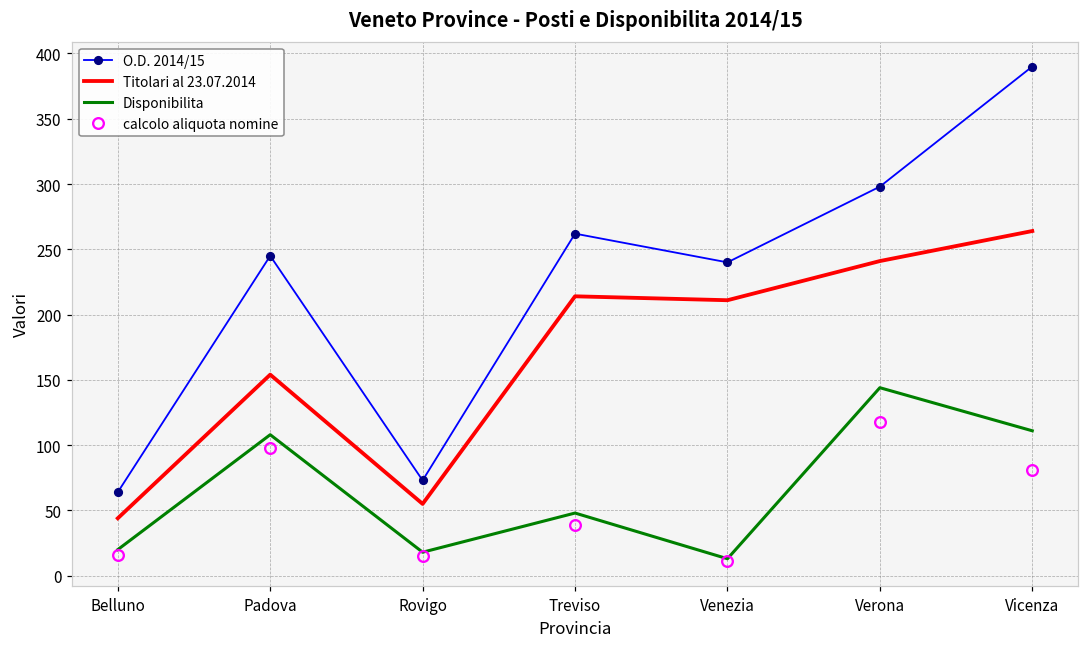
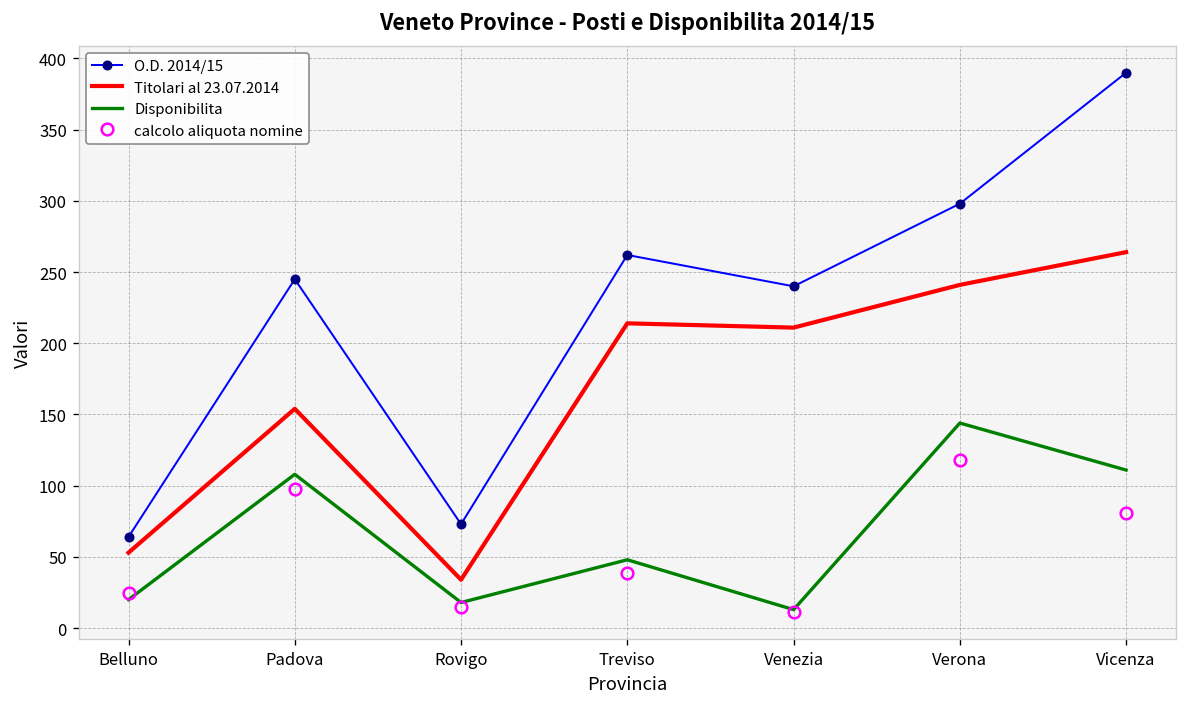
  {
    "O.D. 2014/15": {
      "Belluno": 64,
      "Padova": 245,
      "Rovigo": 73,
      "Treviso": 262,
      "Venezia": 240,
      "Verona": 298,
      "Vicenza": 390
    },
    "Titolari al 23.07.2014": {
-     "Belluno": 44,
+     "Belluno": 53,
      "Padova": 154,
-     "Rovigo": 55,
+     "Rovigo": 34,
      "Treviso": 214,
      "Venezia": 211,
      "Verona": 241,
      "Vicenza": 264
    },
    "Disponibilita": {
      "Belluno": 20,
      "Padova": 108,
      "Rovigo": 18,
      "Treviso": 48,
      "Verona": 144,
      "Vicenza": 111
    },
    "calcolo aliquota nomine": {
-     "Belluno": 16,
+     "Belluno": 25,
      "Padova": 98,
      "Rovigo": 15,
      "Treviso": 39,
      "Verona": 118,
      "Vicenza": 81
    }
  }
